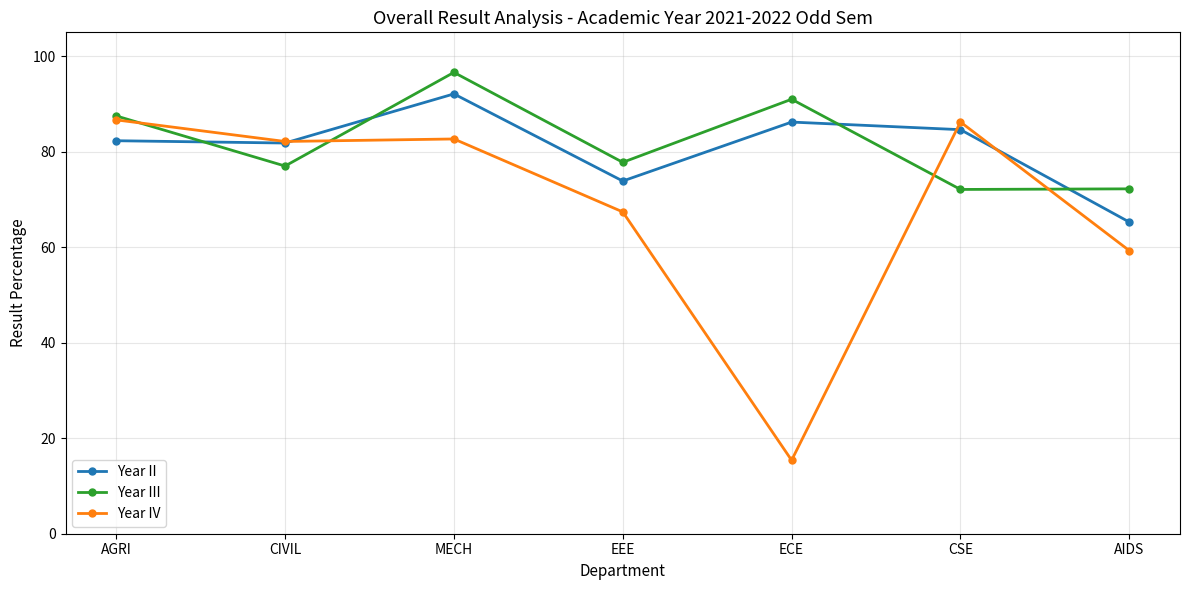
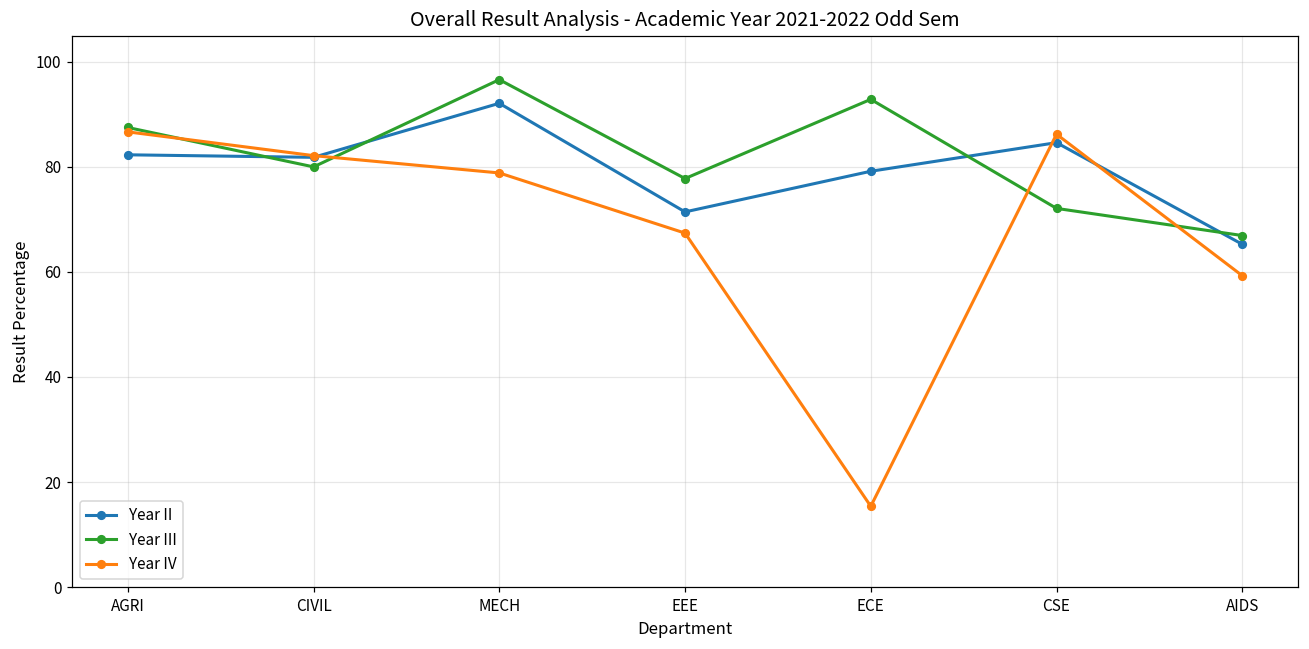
  {
    "Year II": {
      "AGRI": 82,
      "MECH": 92,
-     "EEE": 74,
-     "ECE": 86,
+     "EEE": 71,
+     "ECE": 79,
      "CSE": 85,
      "AIDS": 65
    },
    "Year III": {
      "AGRI": 88,
-     "CIVIL": 77,
+     "CIVIL": 80,
      "MECH": 97,
      "EEE": 78,
-     "ECE": 91,
+     "ECE": 93,
      "CSE": 72,
-     "AIDS": 72
+     "AIDS": 67
    },
    "Year IV": {
      "AGRI": 87,
-     "MECH": 83,
+     "MECH": 79,
      "EEE": 67,
      "ECE": 15,
      "CSE": 86,
      "AIDS": 59
    }
  }
